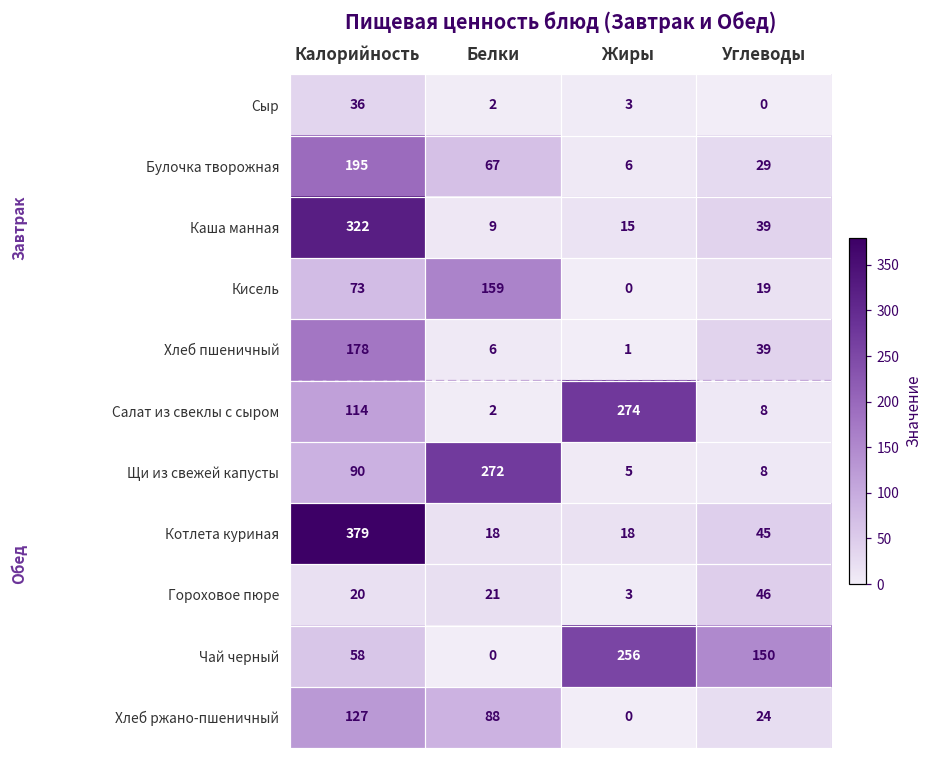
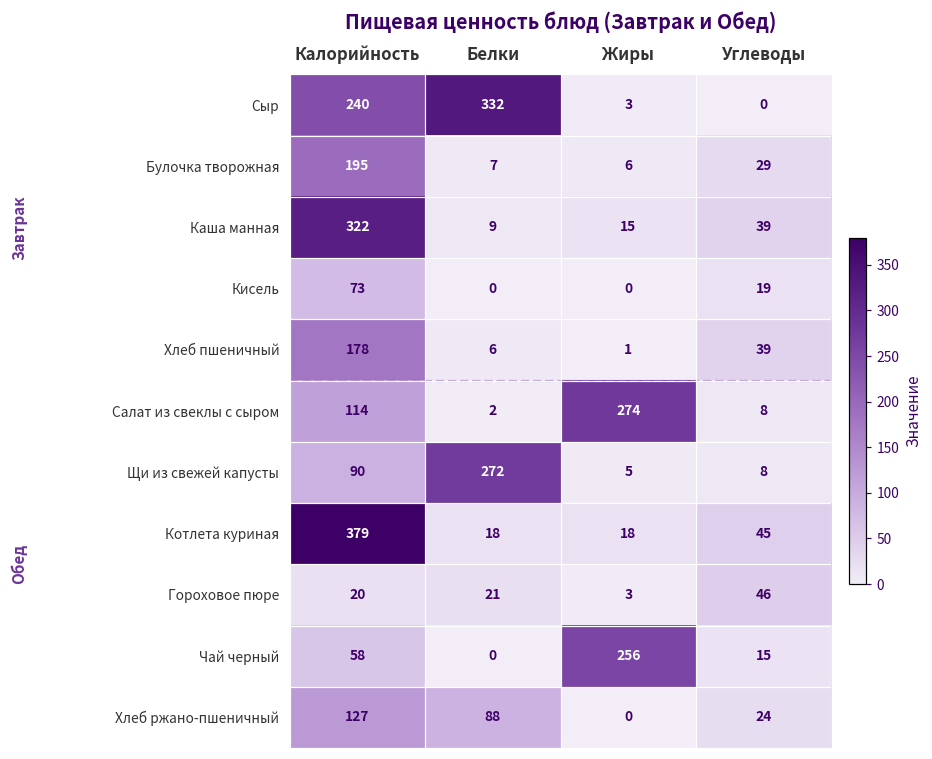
  {
    "Сыр": {
-     "Калорийность": 36,
-     "Белки": 2,
+     "Калорийность": 240,
+     "Белки": 332,
      "Жиры": 3,
      "Углеводы": 0
    },
    "Булочка творожная": {
      "Калорийность": 195,
-     "Белки": 67,
+     "Белки": 7,
      "Жиры": 6,
      "Углеводы": 29
    },
    "Каша манная": {
      "Калорийность": 322,
      "Белки": 9,
      "Жиры": 15,
      "Углеводы": 39
    },
    "Кисель": {
      "Калорийность": 73,
-     "Белки": 159,
+     "Белки": 0,
      "Жиры": 0,
      "Углеводы": 19
    },
    "Хлеб пшеничный": {
      "Калорийность": 178,
      "Белки": 6,
      "Жиры": 1,
      "Углеводы": 39
    },
    "Салат из свеклы с сыром": {
      "Калорийность": 114,
      "Белки": 2,
      "Жиры": 274,
      "Углеводы": 8
    },
    "Щи из свежей капусты": {
      "Калорийность": 90,
      "Белки": 272,
      "Жиры": 5,
      "Углеводы": 8
    },
    "Котлета куриная": {
      "Калорийность": 379,
      "Белки": 18,
      "Жиры": 18,
      "Углеводы": 45
    },
    "Гороховое пюре": {
      "Калорийность": 20,
      "Белки": 21,
      "Жиры": 3,
      "Углеводы": 46
    },
    "Чай черный": {
      "Калорийность": 58,
      "Белки": 0,
      "Жиры": 256,
-     "Углеводы": 150
+     "Углеводы": 15
    },
    "Хлеб ржано-пшеничный": {
      "Калорийность": 127,
      "Белки": 88,
      "Жиры": 0,
      "Углеводы": 24
    }
  }
